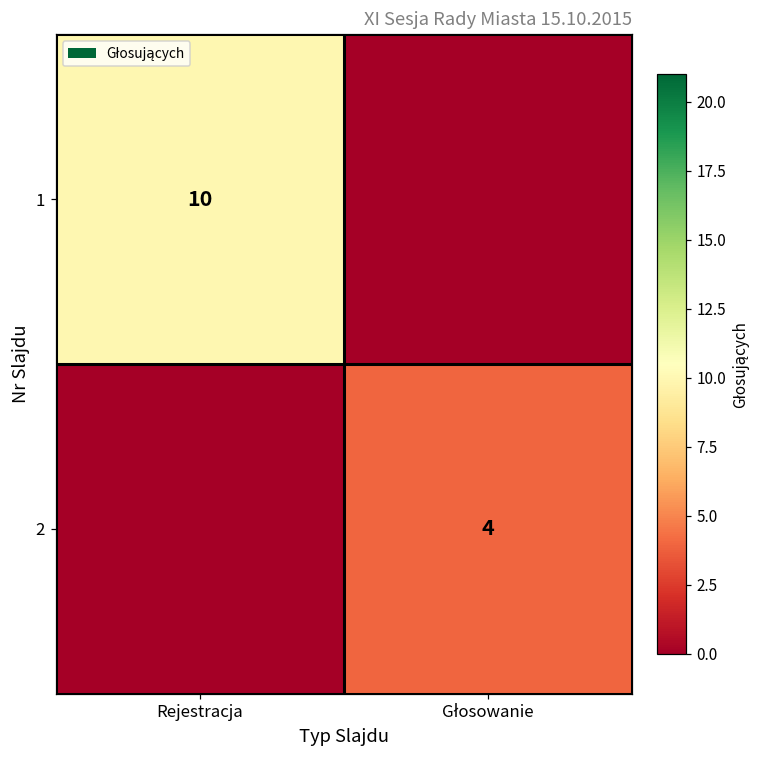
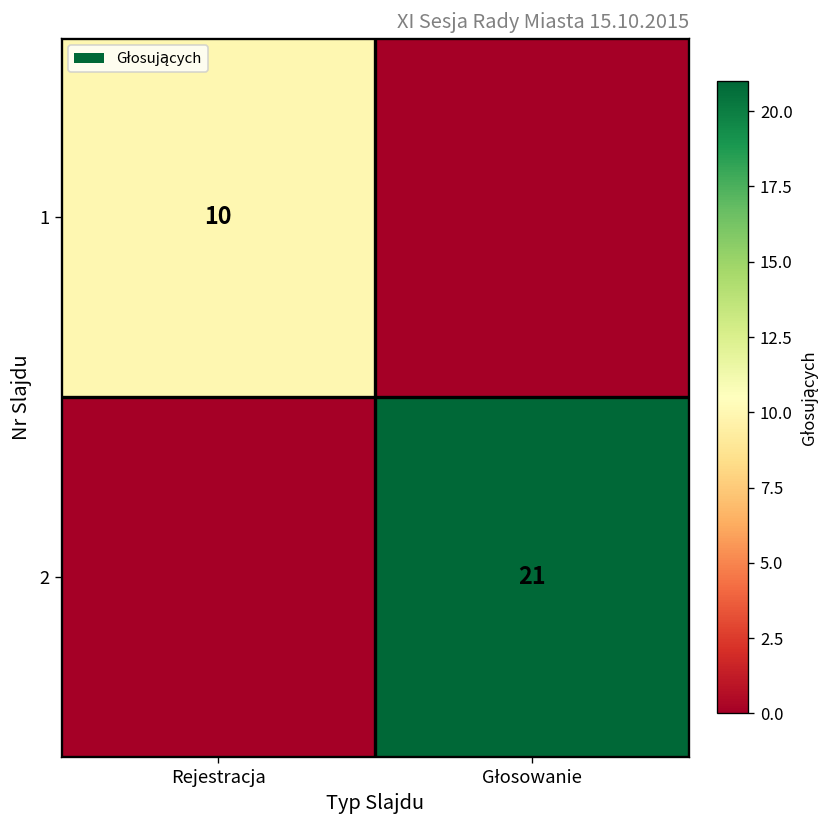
  {
    "1": {
      "Rejestracja": 10
    },
    "2": {
-     "Głosowanie": 4
+     "Głosowanie": 21
    }
  }
